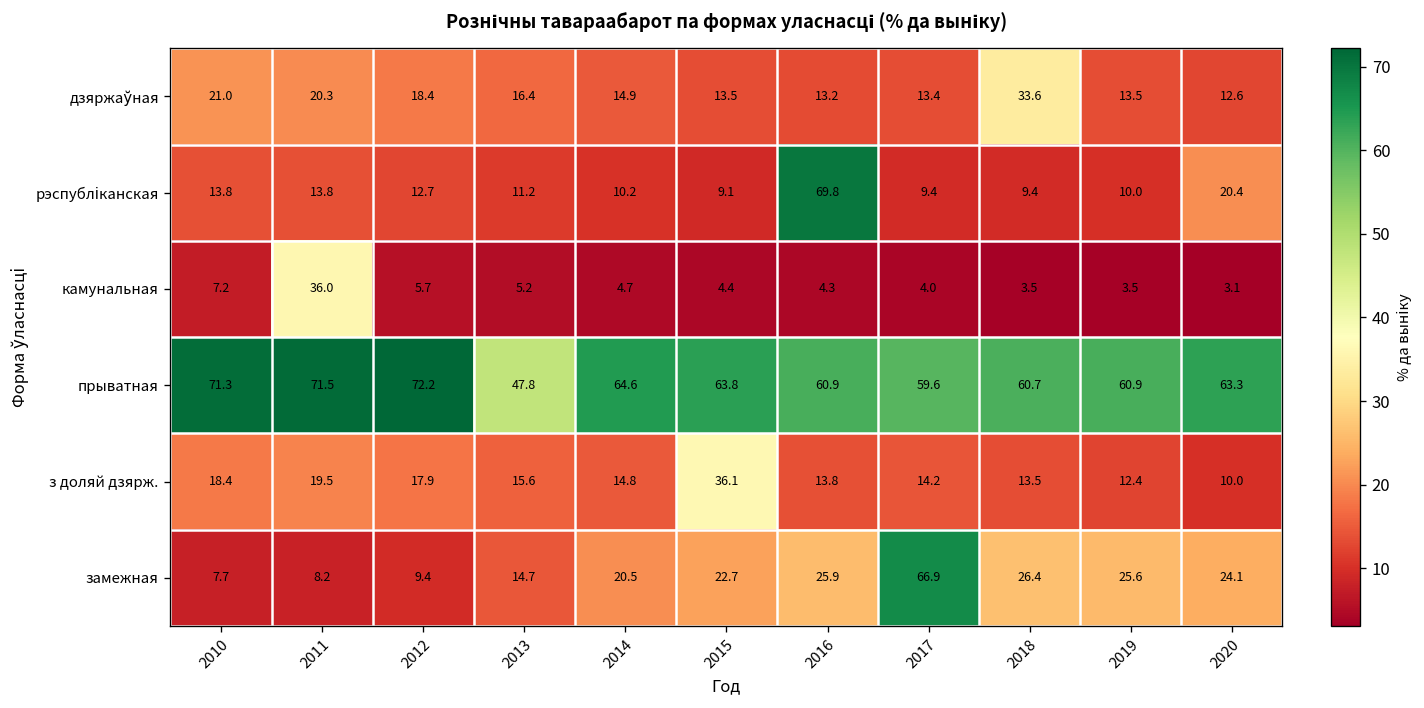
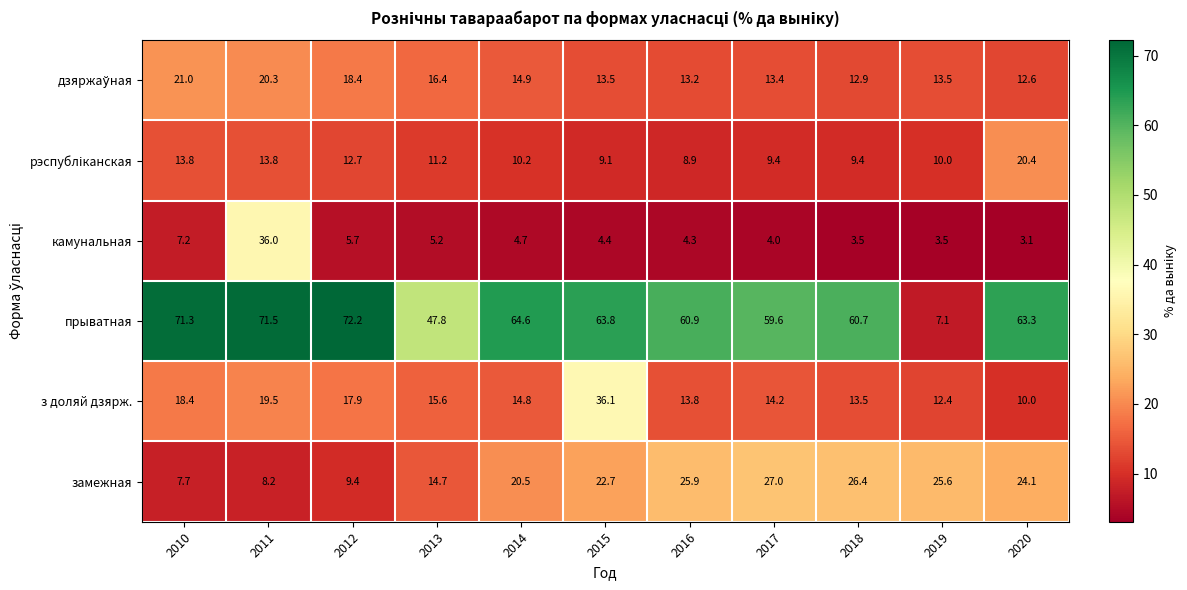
  {
    "дзяржаўная": {
      "2010": 21.0,
      "2011": 20.3,
      "2012": 18.4,
      "2013": 16.4,
      "2014": 14.9,
      "2015": 13.5,
      "2016": 13.2,
      "2017": 13.4,
-     "2018": 33.6,
+     "2018": 12.9,
      "2019": 13.5,
      "2020": 12.6
    },
    "рэспубліканская": {
      "2010": 13.8,
      "2011": 13.8,
      "2012": 12.7,
      "2013": 11.2,
      "2014": 10.2,
      "2015": 9.1,
-     "2016": 69.8,
+     "2016": 8.9,
      "2017": 9.4,
      "2018": 9.4,
      "2019": 10.0,
      "2020": 20.4
    },
    "камунальная": {
      "2010": 7.2,
      "2011": 36.0,
      "2012": 5.7,
      "2013": 5.2,
      "2014": 4.7,
      "2015": 4.4,
      "2016": 4.3,
      "2017": 4.0,
      "2018": 3.5,
      "2019": 3.5,
      "2020": 3.1
    },
    "прыватная": {
      "2010": 71.3,
      "2011": 71.5,
      "2012": 72.2,
      "2013": 47.8,
      "2014": 64.6,
      "2015": 63.8,
      "2016": 60.9,
      "2017": 59.6,
      "2018": 60.7,
-     "2019": 60.9,
+     "2019": 7.1,
      "2020": 63.3
    },
    "з доляй дзярж.": {
      "2010": 18.4,
      "2011": 19.5,
      "2012": 17.9,
      "2013": 15.6,
      "2014": 14.8,
      "2015": 36.1,
      "2016": 13.8,
      "2017": 14.2,
      "2018": 13.5,
      "2019": 12.4,
      "2020": 10.0
    },
    "замежная": {
      "2010": 7.7,
      "2011": 8.2,
      "2012": 9.4,
      "2013": 14.7,
      "2014": 20.5,
      "2015": 22.7,
      "2016": 25.9,
-     "2017": 66.9,
+     "2017": 27.0,
      "2018": 26.4,
      "2019": 25.6,
      "2020": 24.1
    }
  }
